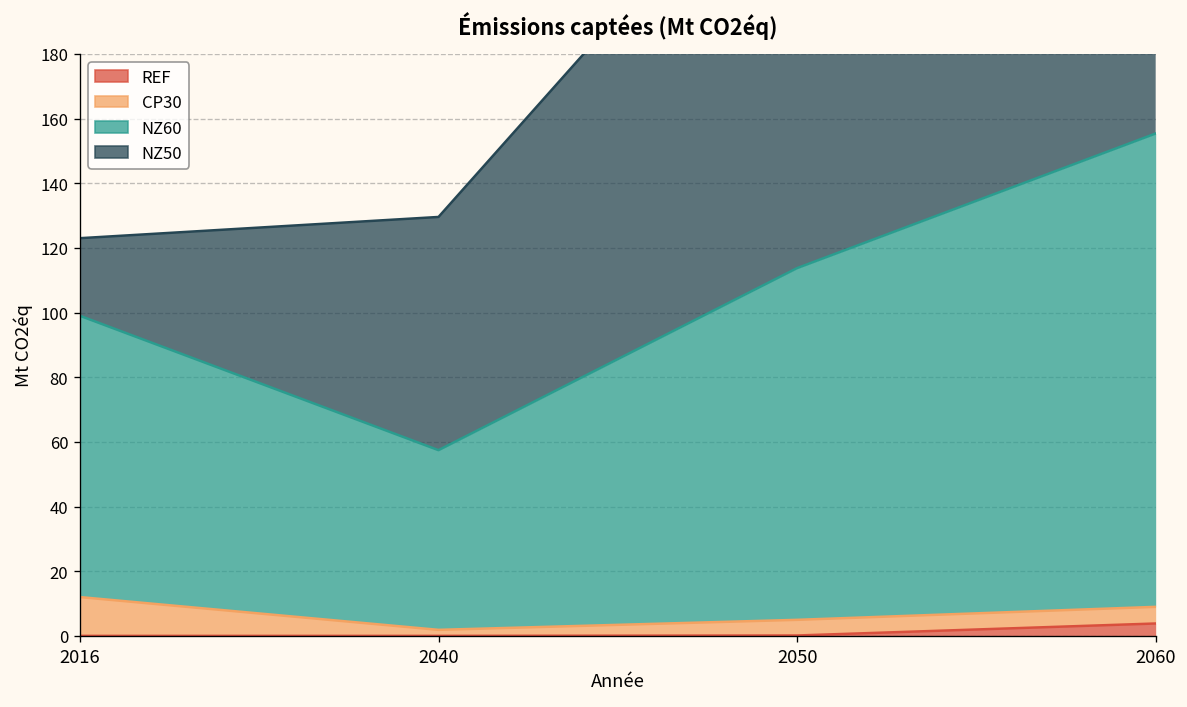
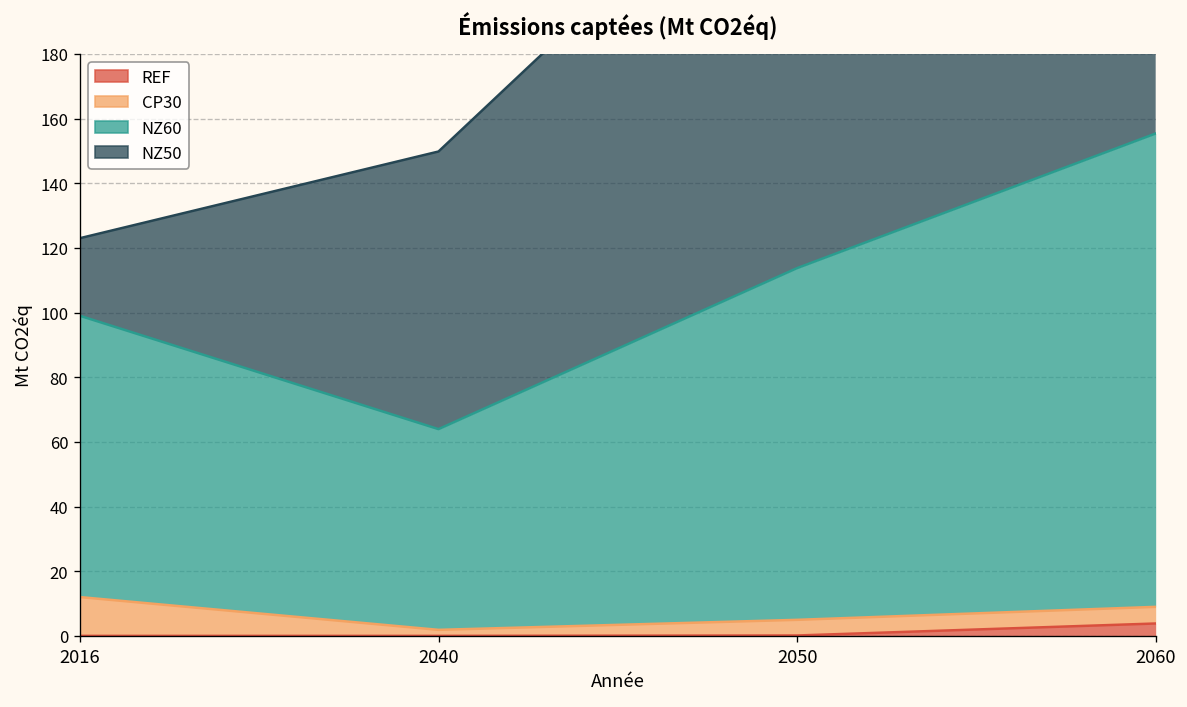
  {
    "REF": {
      "2016": 0,
      "2040": 0,
      "2050": 0,
      "2060": 4
    },
    "CP30": {
      "2016": 12,
      "2040": 2,
      "2050": 5,
      "2060": 5
    },
    "NZ60": {
      "2016": 87,
-     "2040": 56,
+     "2040": 62,
      "2050": 109,
      "2060": 146
    },
    "NZ50": {
      "2016": 24,
-     "2040": 72
+     "2040": 86
    }
  }
